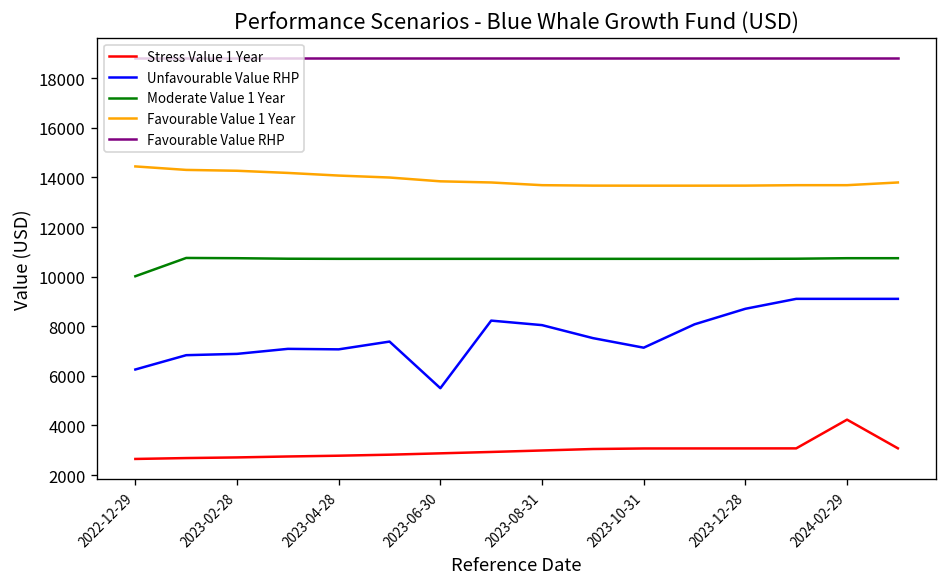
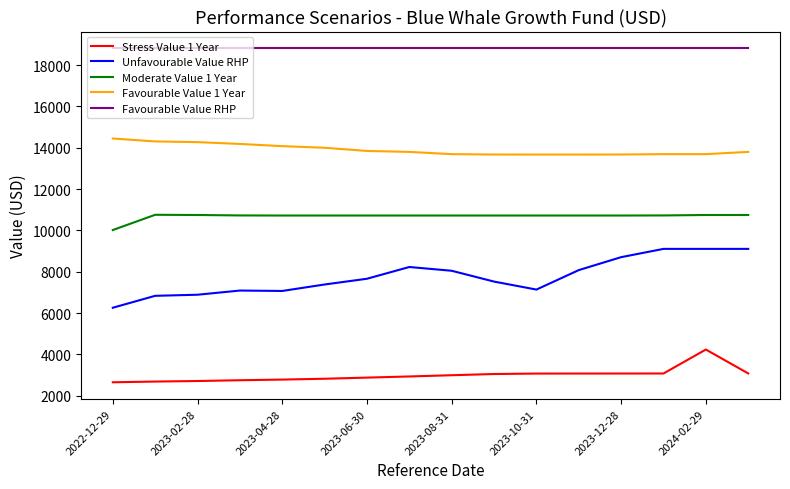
  {
    "Stress Value 1 Year": {
      "2022-12-29": 2700,
      "2023-02-28": 2700,
      "2023-04-28": 2800,
      "2023-06-30": 2900,
      "2023-08-31": 3000,
      "2023-10-31": 3100,
      "2023-12-28": 3100,
      "2024-02-29": 4200
    },
    "Unfavourable Value RHP": {
      "2022-12-29": 6300,
      "2023-02-28": 6900,
      "2023-04-28": 7100,
-     "2023-06-30": 5500,
+     "2023-06-30": 7700,
      "2023-08-31": 8000,
      "2023-10-31": 7100,
      "2023-12-28": 8700,
      "2024-02-29": 9100
    },
    "Moderate Value 1 Year": {
      "2022-12-29": 10000,
      "2023-02-28": 10700,
      "2023-04-28": 10700,
      "2023-06-30": 10700,
      "2023-08-31": 10700,
      "2023-10-31": 10700,
      "2023-12-28": 10700,
      "2024-02-29": 10700
    },
    "Favourable Value 1 Year": {
      "2022-12-29": 14400,
      "2023-02-28": 14300,
      "2023-04-28": 14100,
      "2023-06-30": 13800,
      "2023-08-31": 13700,
      "2023-10-31": 13700,
      "2023-12-28": 13700,
      "2024-02-29": 13700
    },
    "Favourable Value RHP": {
      "2023-04-28": 18800,
      "2023-06-30": 18800,
      "2023-08-31": 18800,
      "2023-10-31": 18800,
      "2023-12-28": 18800,
      "2024-02-29": 18800
    }
  }
